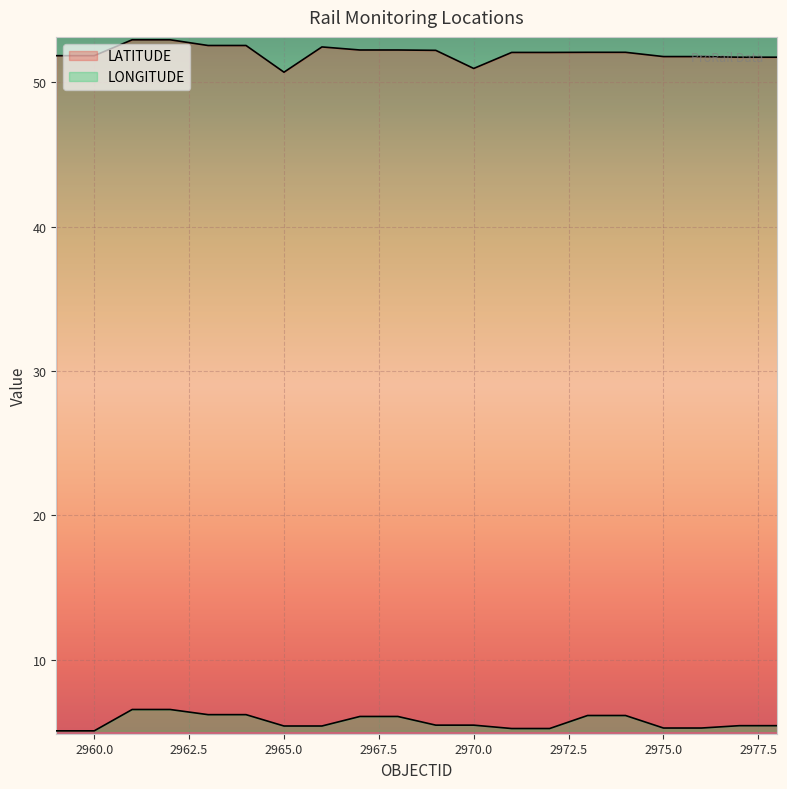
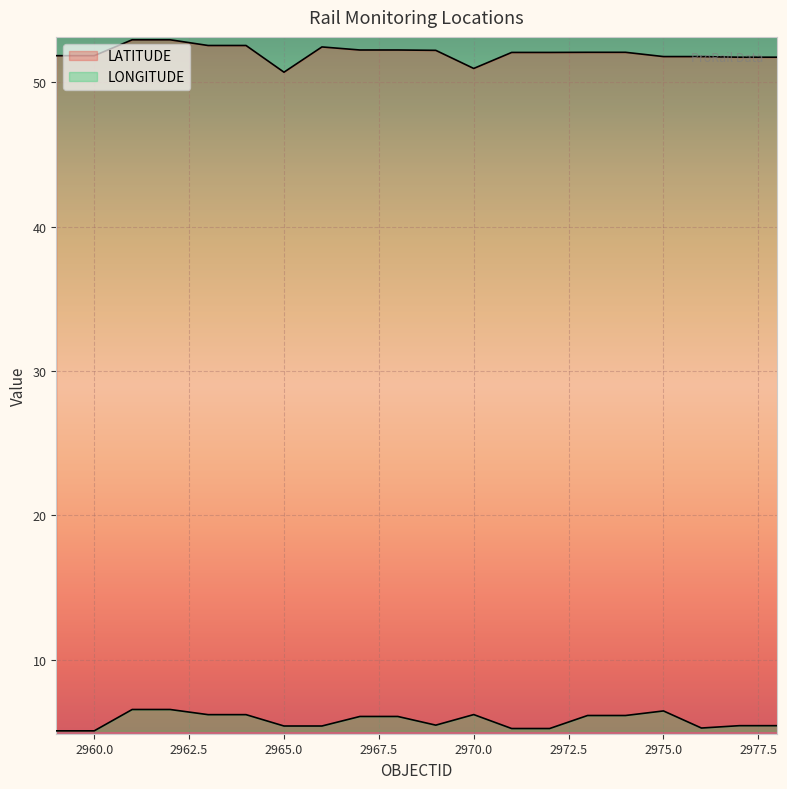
  {
    "LATITUDE": {
      "2965.0": 50.7,
      "2970.0": 51.0,
      "2975.0": 51.8
    },
    "LONGITUDE": {
      "2960.0": 5.1,
      "2965.0": 5.4,
-     "2970.0": 5.5,
-     "2975.0": 5.3
+     "2970.0": 6.2,
+     "2975.0": 6.5
    }
  }
